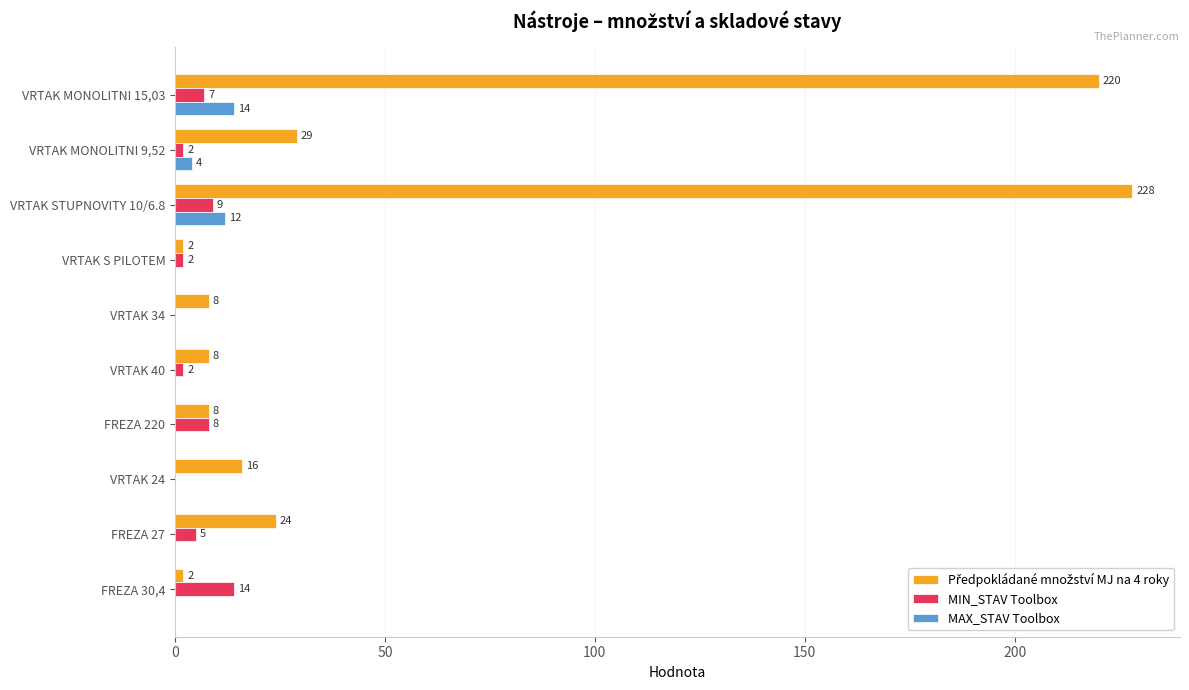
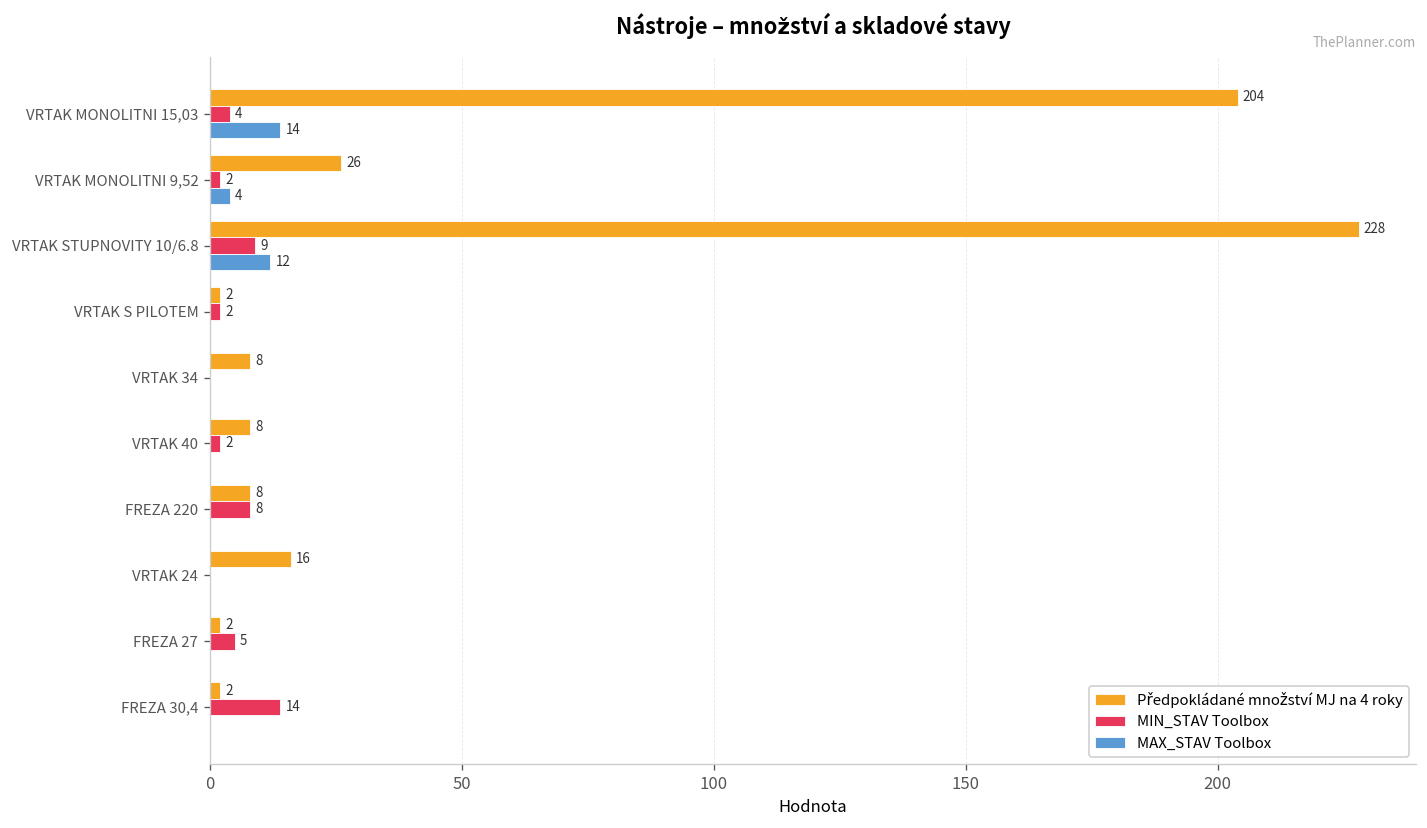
  {
    "Předpokládané množství MJ na 4 roky": {
-     "VRTAK MONOLITNI 15,03": 220,
-     "VRTAK MONOLITNI 9,52": 29,
+     "VRTAK MONOLITNI 15,03": 204,
+     "VRTAK MONOLITNI 9,52": 26,
      "VRTAK STUPNOVITY 10/6.8": 228,
      "VRTAK S PILOTEM": 2,
      "VRTAK 34": 8,
      "VRTAK 40": 8,
      "FREZA 220": 8,
      "VRTAK 24": 16,
-     "FREZA 27": 24,
+     "FREZA 27": 2,
      "FREZA 30,4": 2
    },
    "MIN_STAV Toolbox": {
-     "VRTAK MONOLITNI 15,03": 7,
+     "VRTAK MONOLITNI 15,03": 4,
      "VRTAK MONOLITNI 9,52": 2,
      "VRTAK STUPNOVITY 10/6.8": 9,
      "VRTAK S PILOTEM": 2,
      "VRTAK 40": 2,
      "FREZA 220": 8,
      "FREZA 27": 5,
      "FREZA 30,4": 14
    },
    "MAX_STAV Toolbox": {
      "VRTAK MONOLITNI 15,03": 14,
      "VRTAK MONOLITNI 9,52": 4,
      "VRTAK STUPNOVITY 10/6.8": 12
    }
  }
